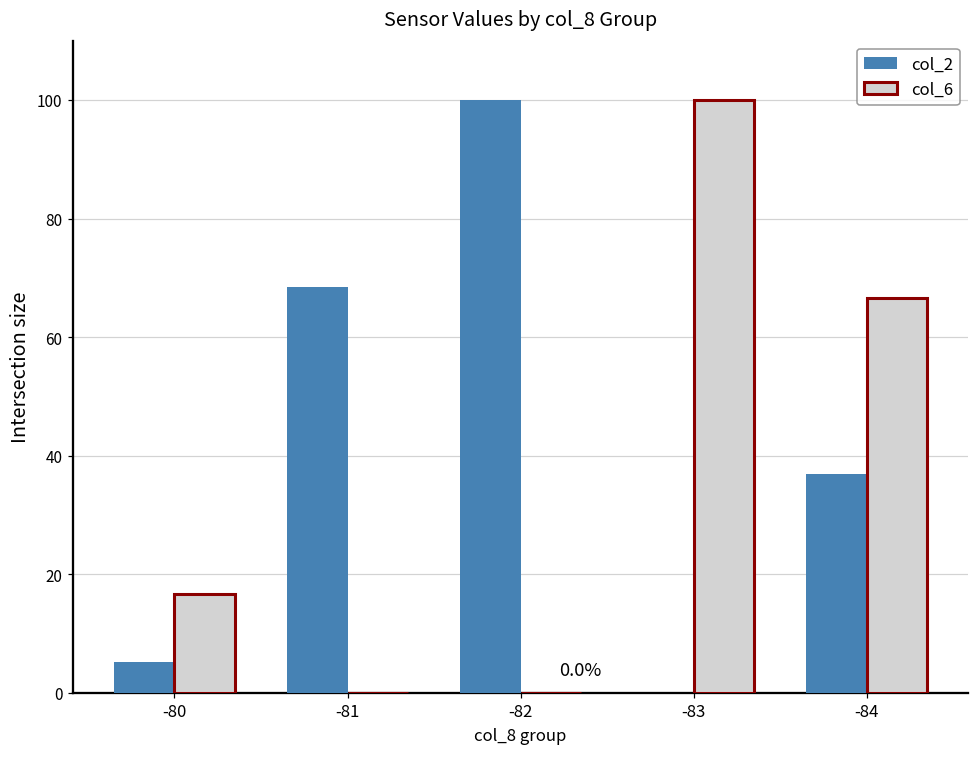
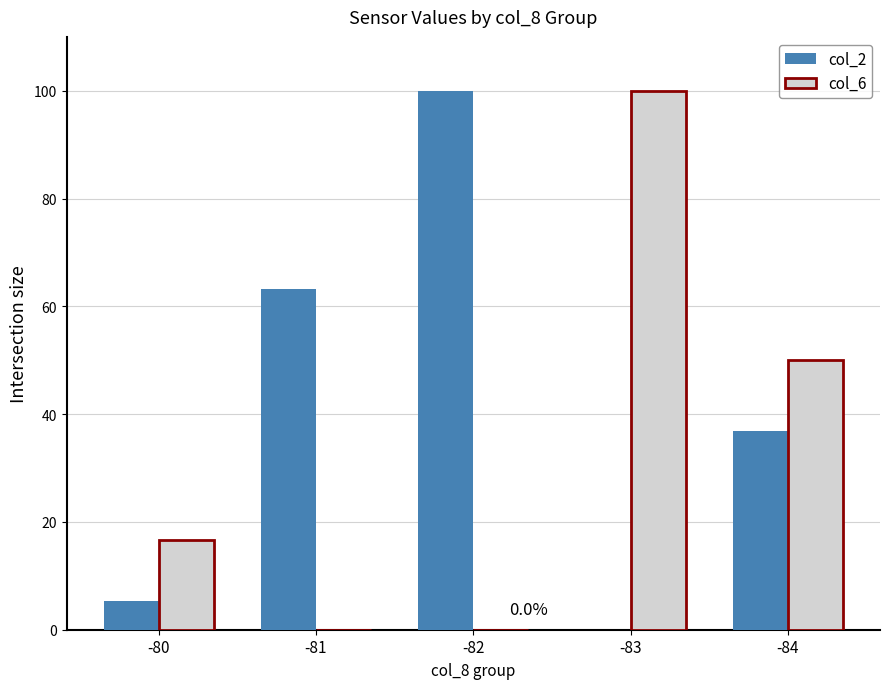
  {
    "col_2": {
      "-80": 5,
-     "-81": 68,
+     "-81": 63,
      "-82": 100,
      "-83": 0,
      "-84": 37
    },
    "col_6": {
      "-80": 17,
      "-81": 0,
      "-83": 100,
-     "-84": 67
+     "-84": 50
    }
  }
